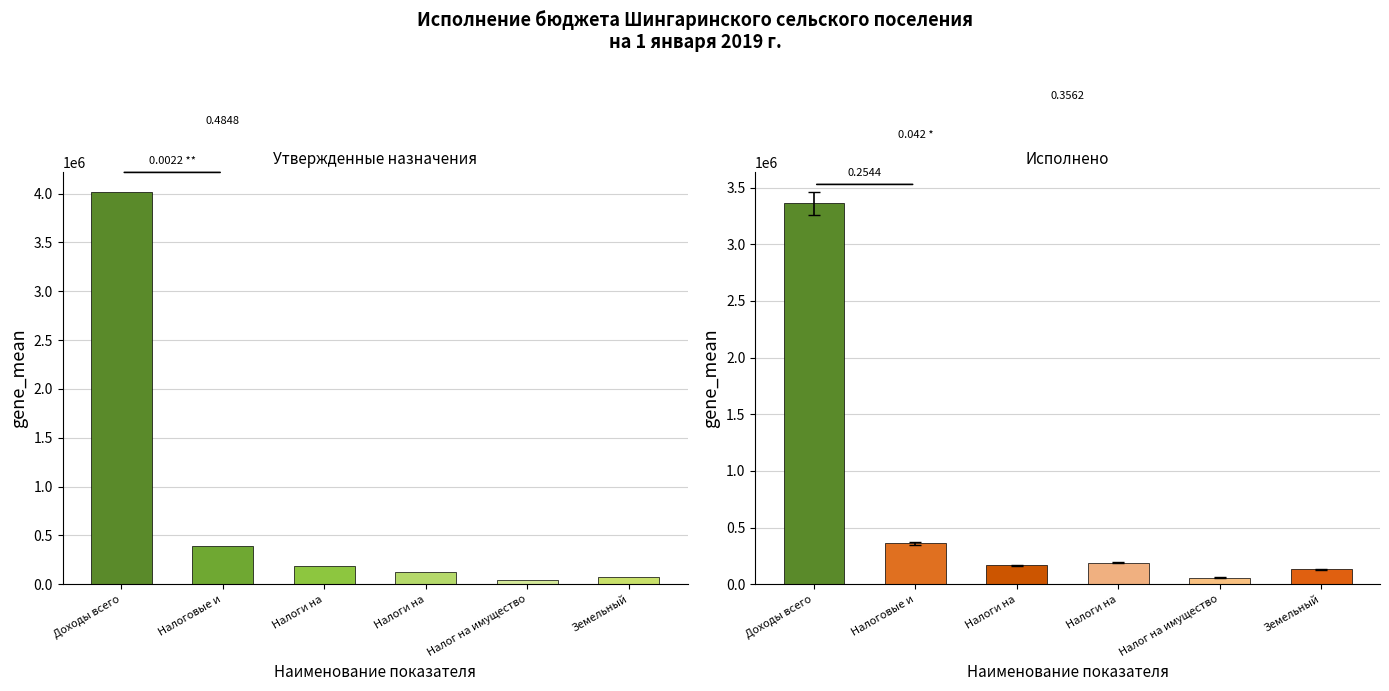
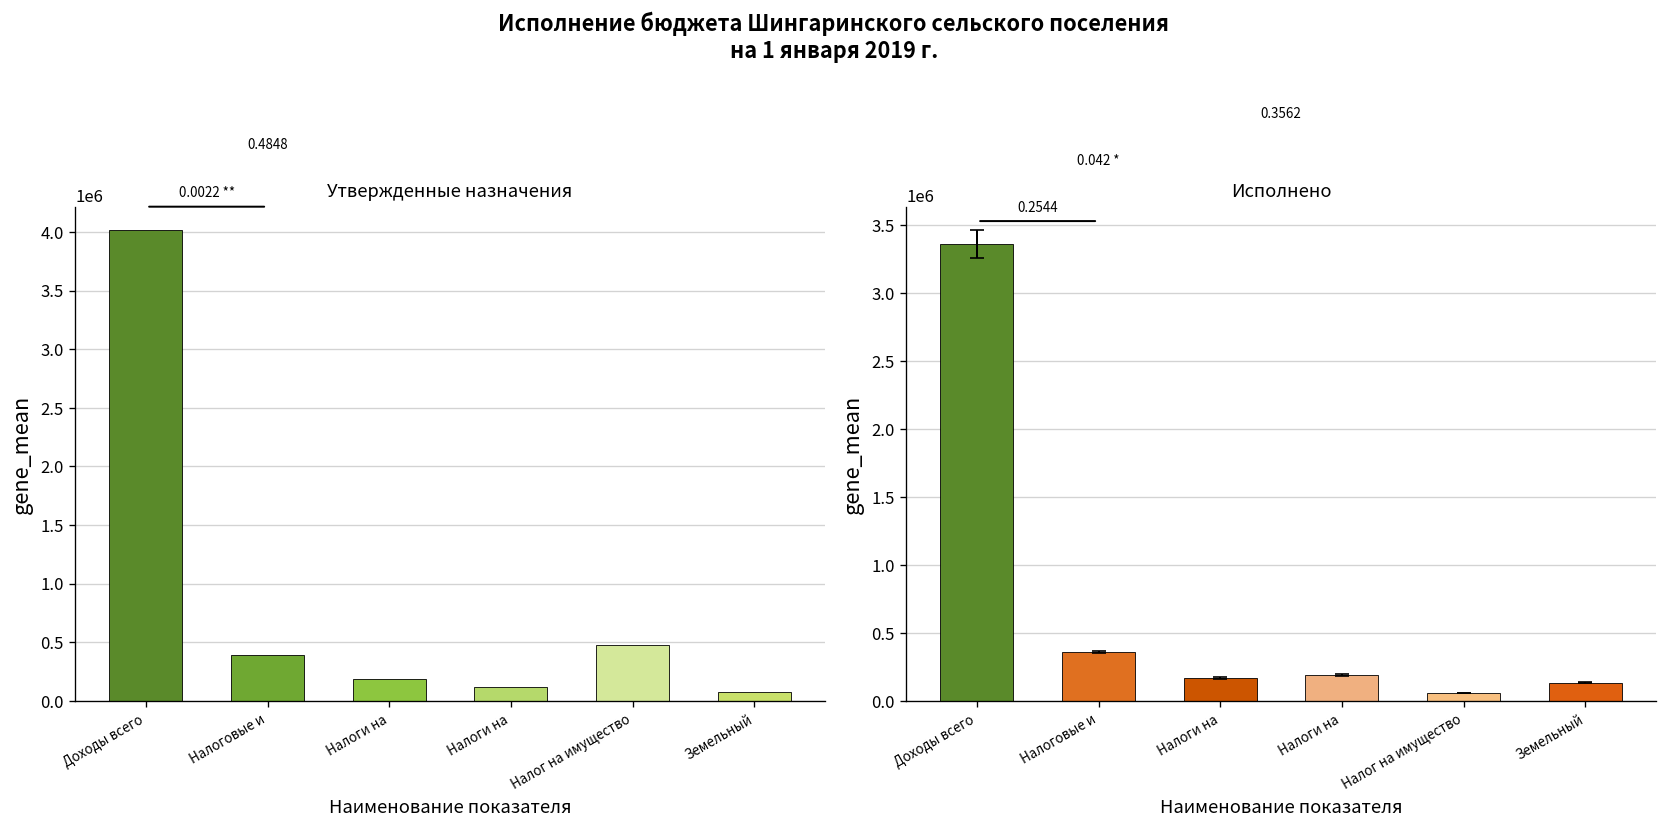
  {
    "Утвержденные назначения": {
      "Доходы всего": 4000000,
      "Налоговые и": 400000,
-     "Налог на имущество": 0,
+     "Налог на имущество": 500000,
      "Земельный": 100000
    }
  }
